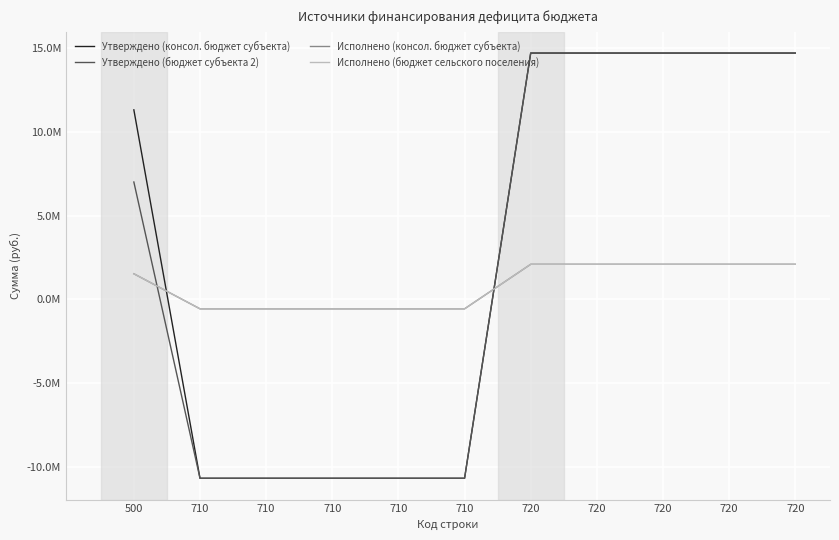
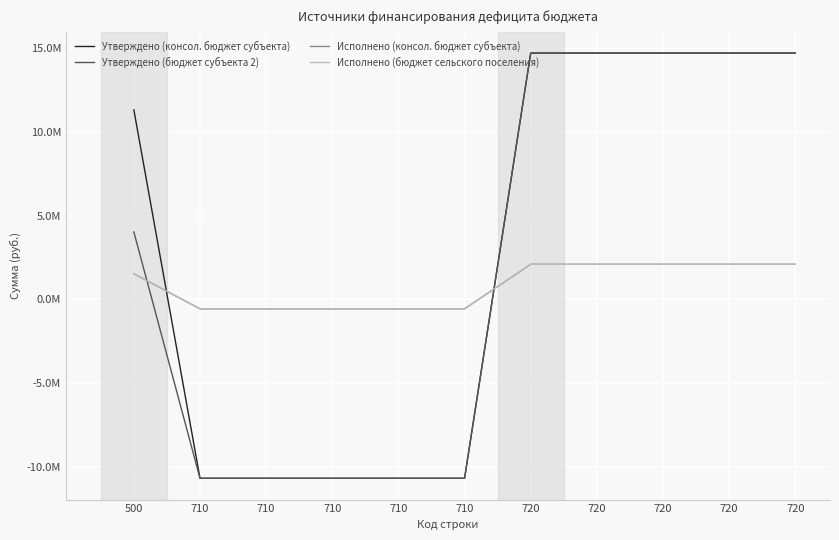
  {
    "Утверждено (консол. бюджет субъекта)": {
      "500": 11300000
    },
    "Утверждено (бюджет субъекта 2)": {
-     "500": 7000000
+     "500": 4000000
    },
    "Исполнено (бюджет сельского поселения)": {
      "500": 1500000
    }
  }
